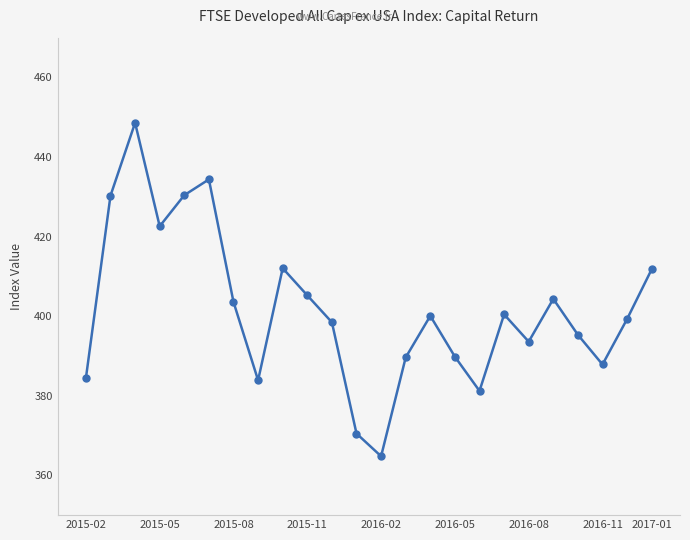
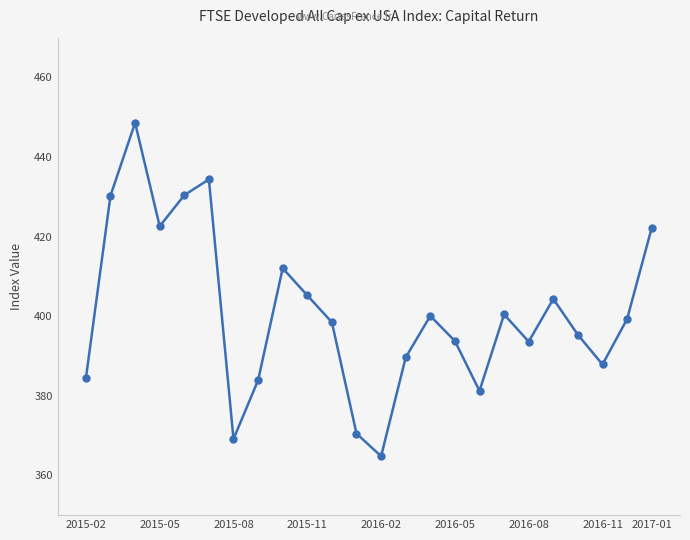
  {
    "2015-02": 384,
    "2015-05": 423,
-   "2015-08": 404,
+   "2015-08": 369,
    "2015-11": 405,
    "2016-02": 365,
-   "2016-05": 390,
+   "2016-05": 394,
    "2016-08": 394,
    "2016-11": 388,
-   "2017-01": 412
+   "2017-01": 422
  }
